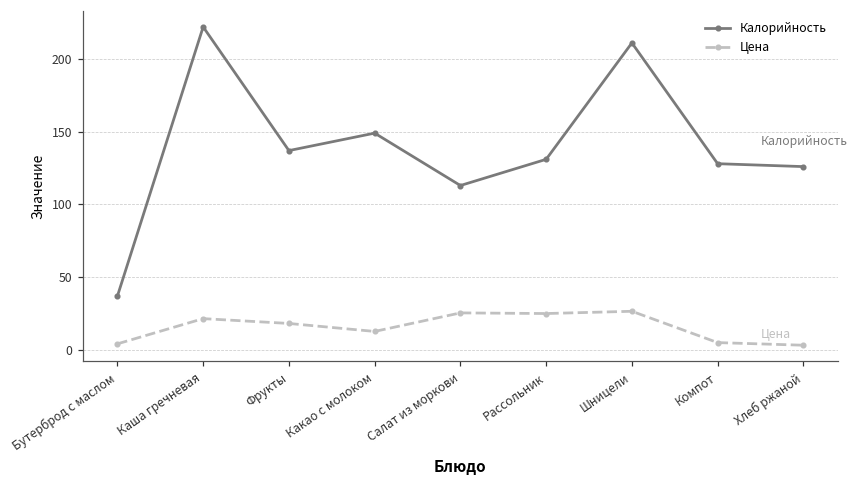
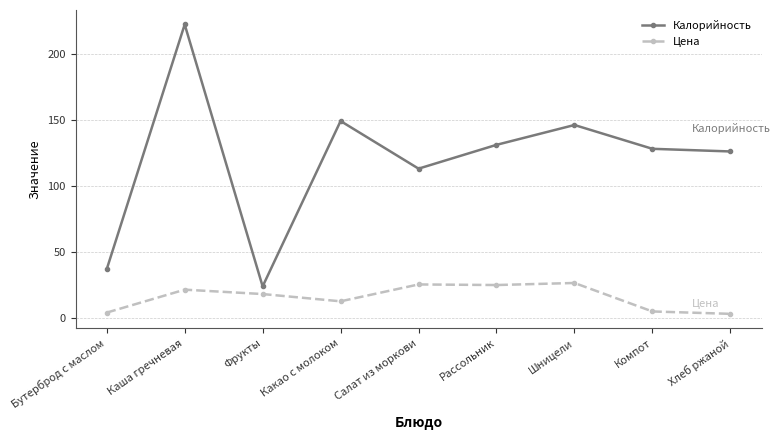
  {
    "Калорийность": {
      "Бутерброд с маслом": 37,
      "Каша гречневая": 222,
-     "Фрукты": 137,
+     "Фрукты": 24,
      "Какао с молоком": 149,
      "Салат из моркови": 113,
      "Рассольник": 131,
-     "Шницели": 211,
+     "Шницели": 146,
      "Компот": 128,
      "Хлеб ржаной": 126
    },
    "Цена": {
      "Бутерброд с маслом": 4,
      "Каша гречневая": 22,
      "Фрукты": 18,
      "Какао с молоком": 13,
      "Салат из моркови": 25,
      "Рассольник": 25,
      "Шницели": 27,
      "Компот": 5,
      "Хлеб ржаной": 3
    }
  }
